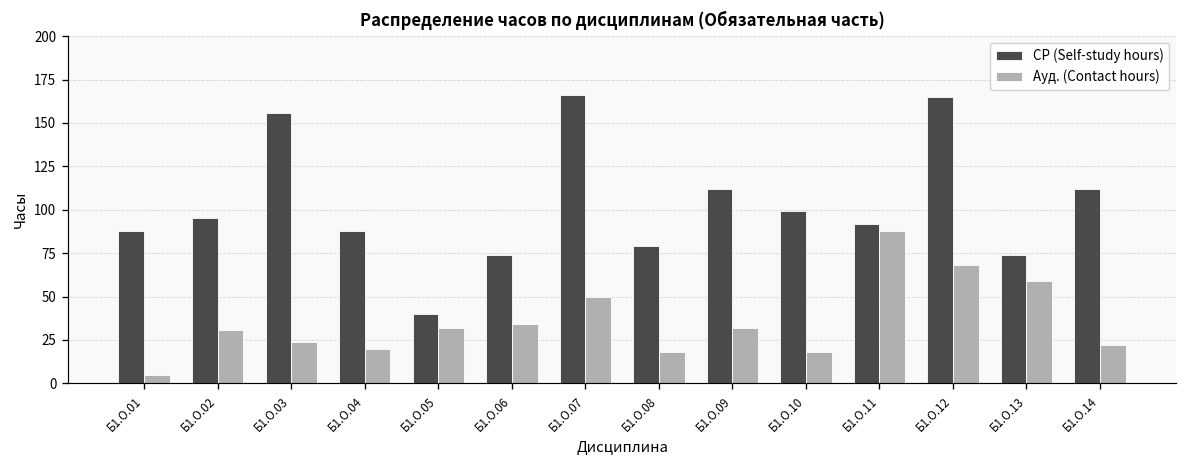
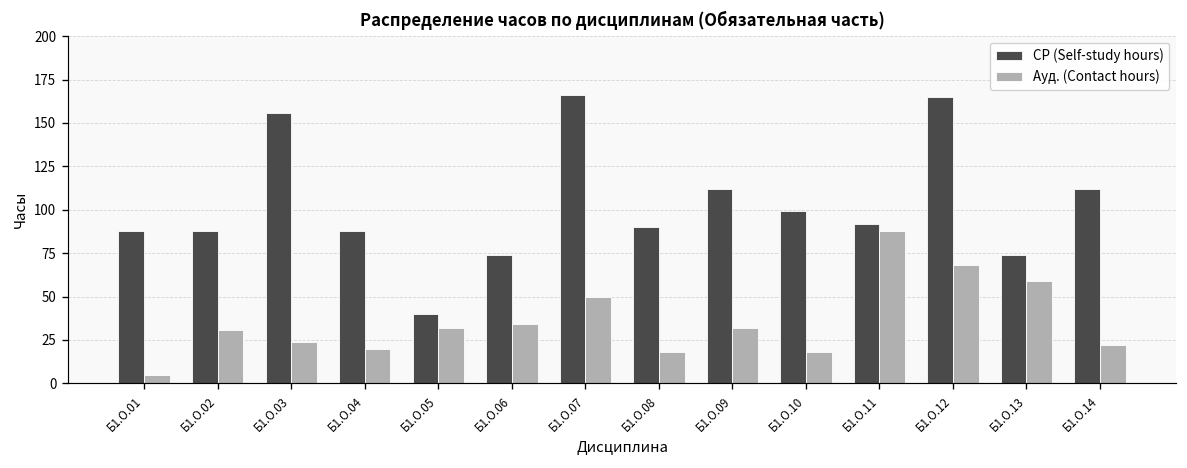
  {
    "СР (Self-study hours)": {
      "Б1.О.01": 88,
-     "Б1.О.02": 95,
+     "Б1.О.02": 88,
      "Б1.О.03": 156,
      "Б1.О.04": 88,
      "Б1.О.05": 40,
      "Б1.О.06": 74,
      "Б1.О.07": 166,
-     "Б1.О.08": 79,
+     "Б1.О.08": 90,
      "Б1.О.09": 112,
      "Б1.О.10": 99,
      "Б1.О.11": 92,
      "Б1.О.12": 165,
      "Б1.О.13": 74,
      "Б1.О.14": 112
    },
    "Ауд. (Contact hours)": {
      "Б1.О.01": 5,
      "Б1.О.02": 31,
      "Б1.О.03": 24,
      "Б1.О.04": 20,
      "Б1.О.05": 32,
      "Б1.О.06": 34,
      "Б1.О.07": 50,
      "Б1.О.08": 18,
      "Б1.О.09": 32,
      "Б1.О.10": 18,
      "Б1.О.11": 88,
      "Б1.О.12": 68,
      "Б1.О.13": 59,
      "Б1.О.14": 22
    }
  }
